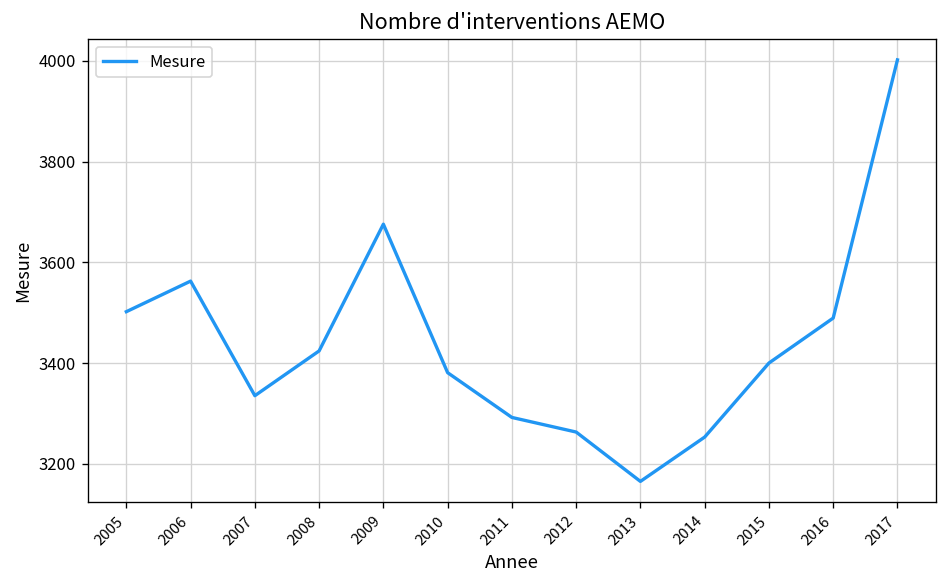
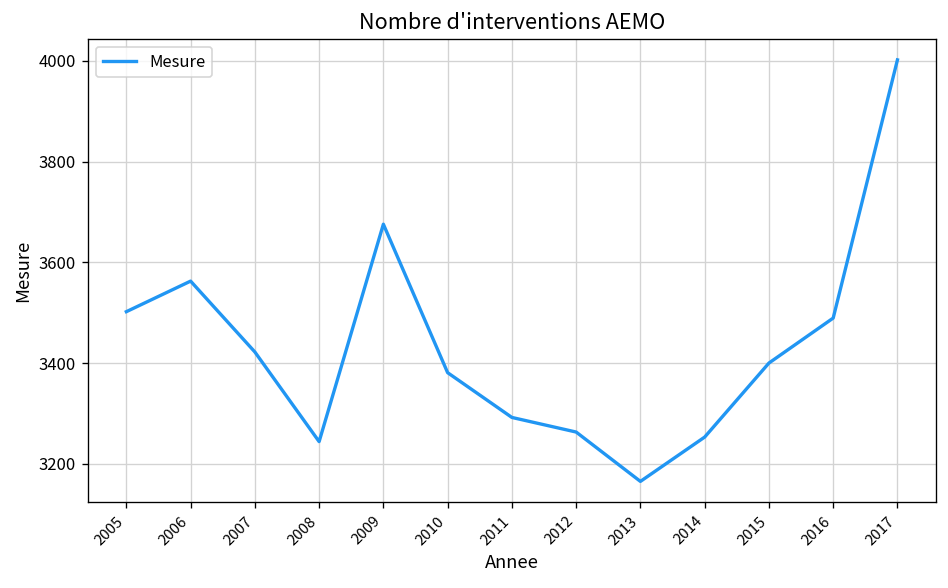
  {
    "2005": 3500,
    "2006": 3560,
-   "2007": 3340,
-   "2008": 3420,
+   "2007": 3420,
+   "2008": 3240,
    "2009": 3680,
    "2010": 3380,
    "2011": 3290,
    "2012": 3260,
    "2013": 3170,
    "2014": 3250,
    "2015": 3400,
    "2016": 3490,
    "2017": 4000
  }
